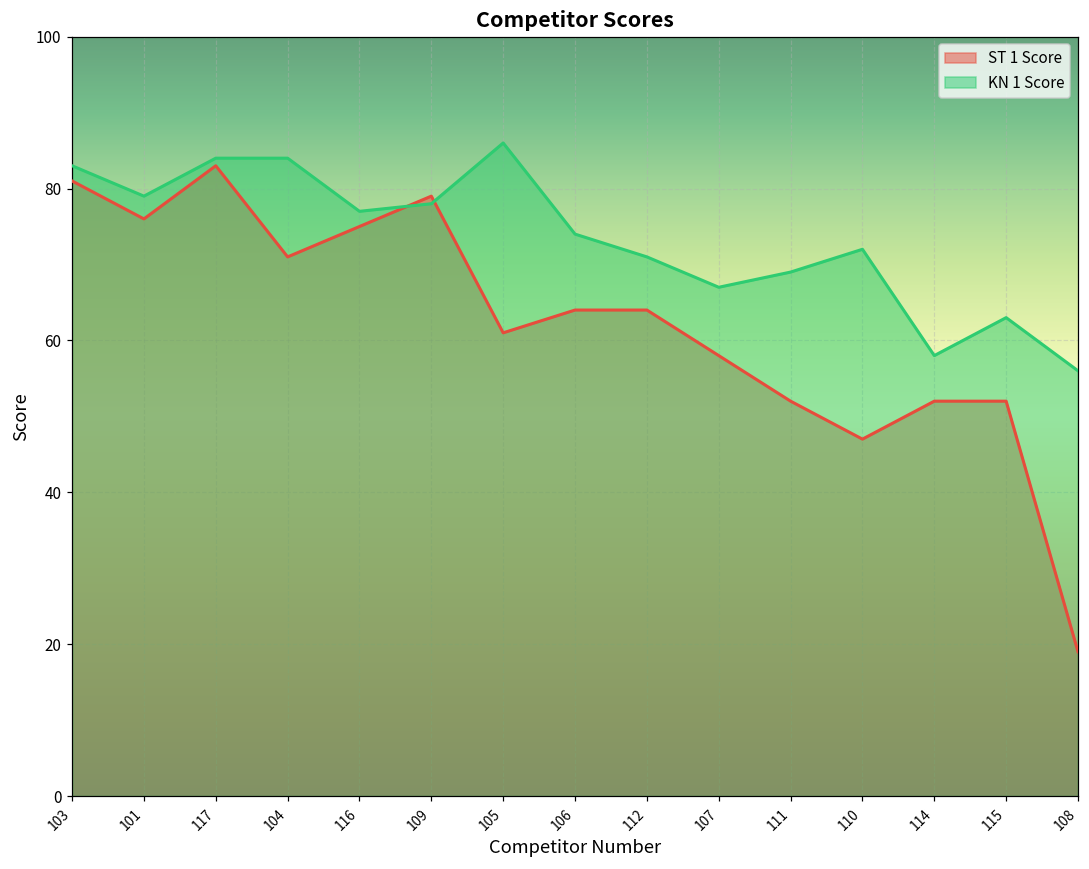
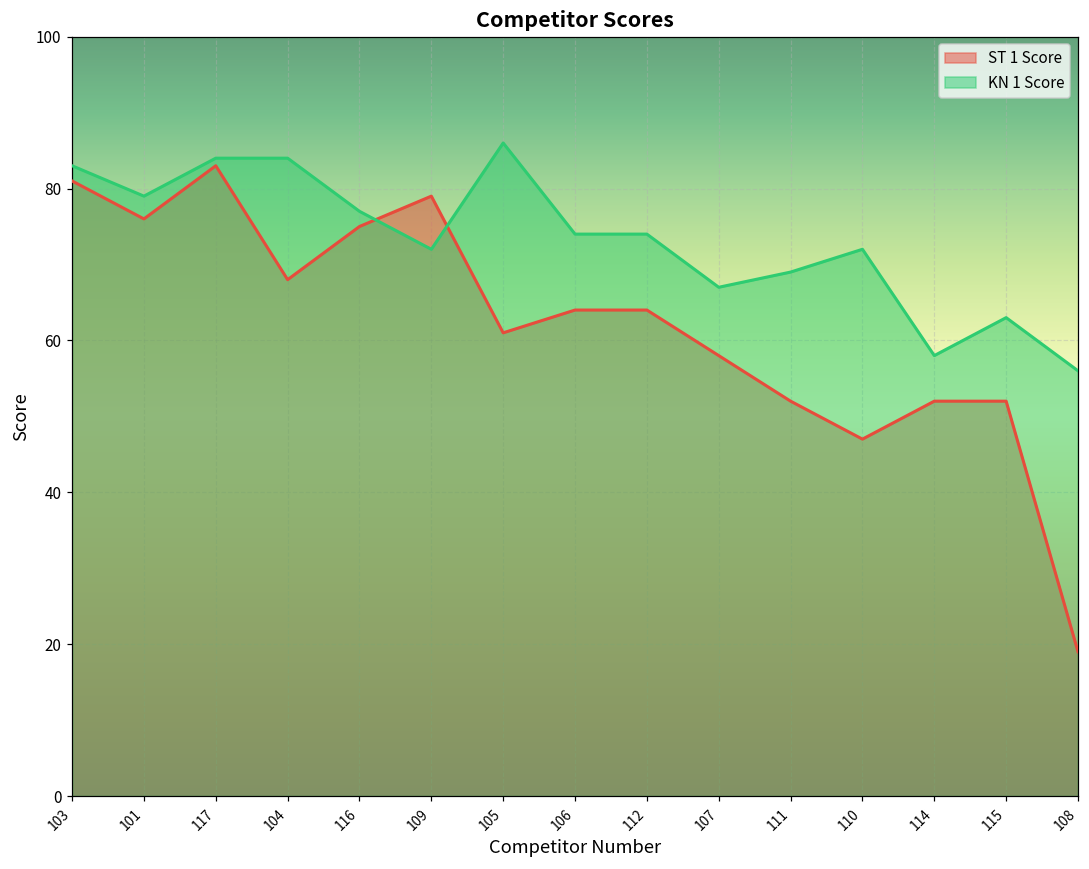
  {
    "ST 1 Score": {
      "103": 81,
      "101": 76,
      "117": 83,
-     "104": 71,
+     "104": 68,
      "116": 75,
      "109": 79,
      "105": 61,
      "106": 64,
      "112": 64,
      "107": 58,
      "111": 52,
      "110": 47,
      "114": 52,
      "115": 52,
      "108": 19
    },
    "KN 1 Score": {
      "103": 83,
      "101": 79,
      "117": 84,
      "104": 84,
      "116": 77,
-     "109": 78,
+     "109": 72,
      "105": 86,
      "106": 74,
-     "112": 71,
+     "112": 74,
      "107": 67,
      "111": 69,
      "110": 72,
      "114": 58,
      "115": 63,
      "108": 56
    }
  }
